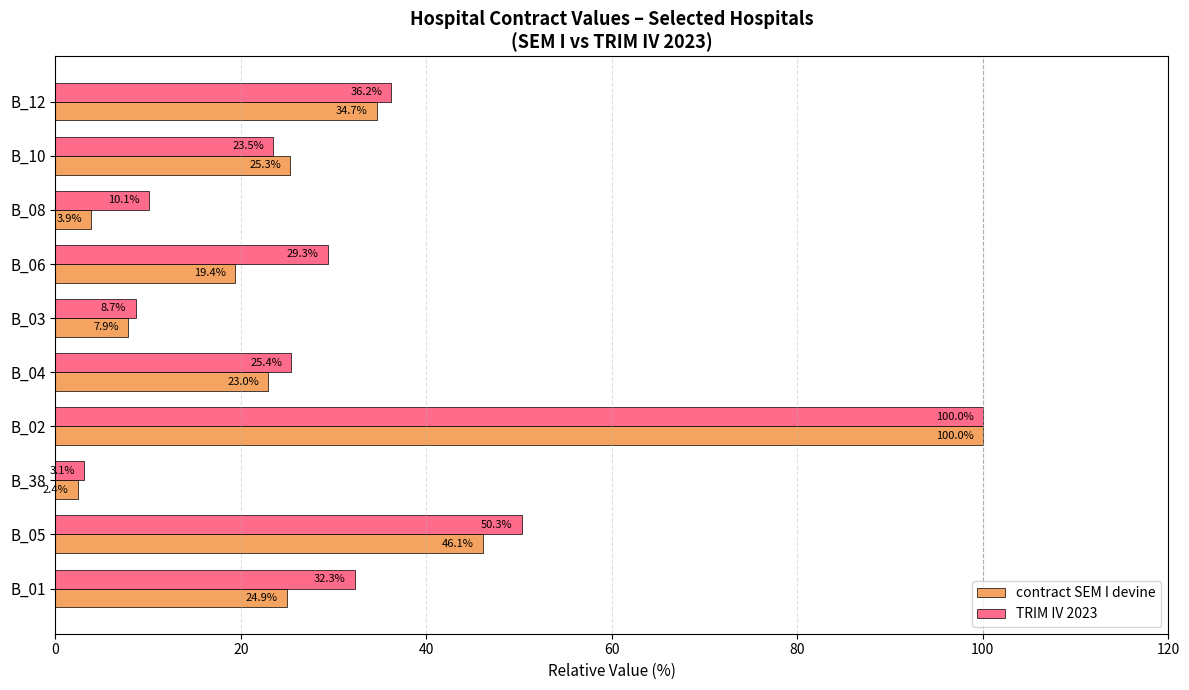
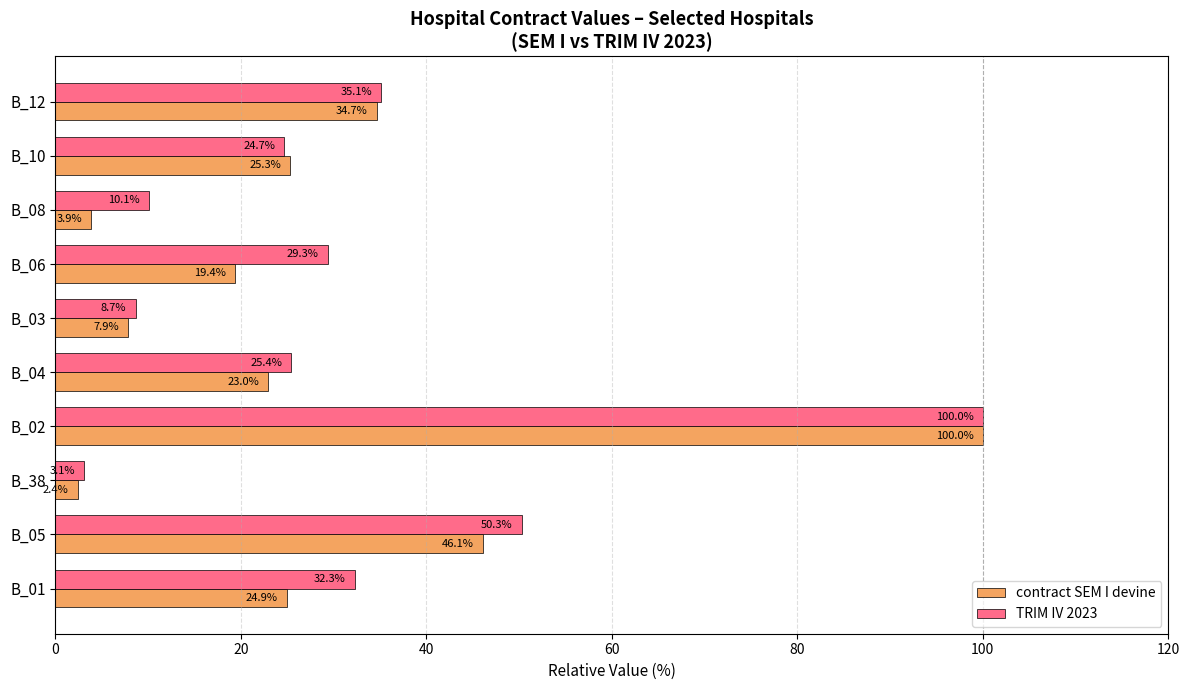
  {
    "contract SEM I devine": {
      "B_12": "34.7%",
      "B_10": "25.3%",
      "B_08": "3.9%",
      "B_06": "19.4%",
      "B_03": "7.9%",
      "B_04": "23.0%",
      "B_02": "100.0%",
      "B_38": "2.4%",
      "B_05": "46.1%",
      "B_01": "24.9%"
    },
    "TRIM IV 2023": {
-     "B_12": "36.2%",
-     "B_10": "23.5%",
+     "B_12": "35.1%",
+     "B_10": "24.7%",
      "B_08": "10.1%",
      "B_06": "29.3%",
      "B_03": "8.7%",
      "B_04": "25.4%",
      "B_02": "100.0%",
      "B_38": "3.1%",
      "B_05": "50.3%",
      "B_01": "32.3%"
    }
  }
